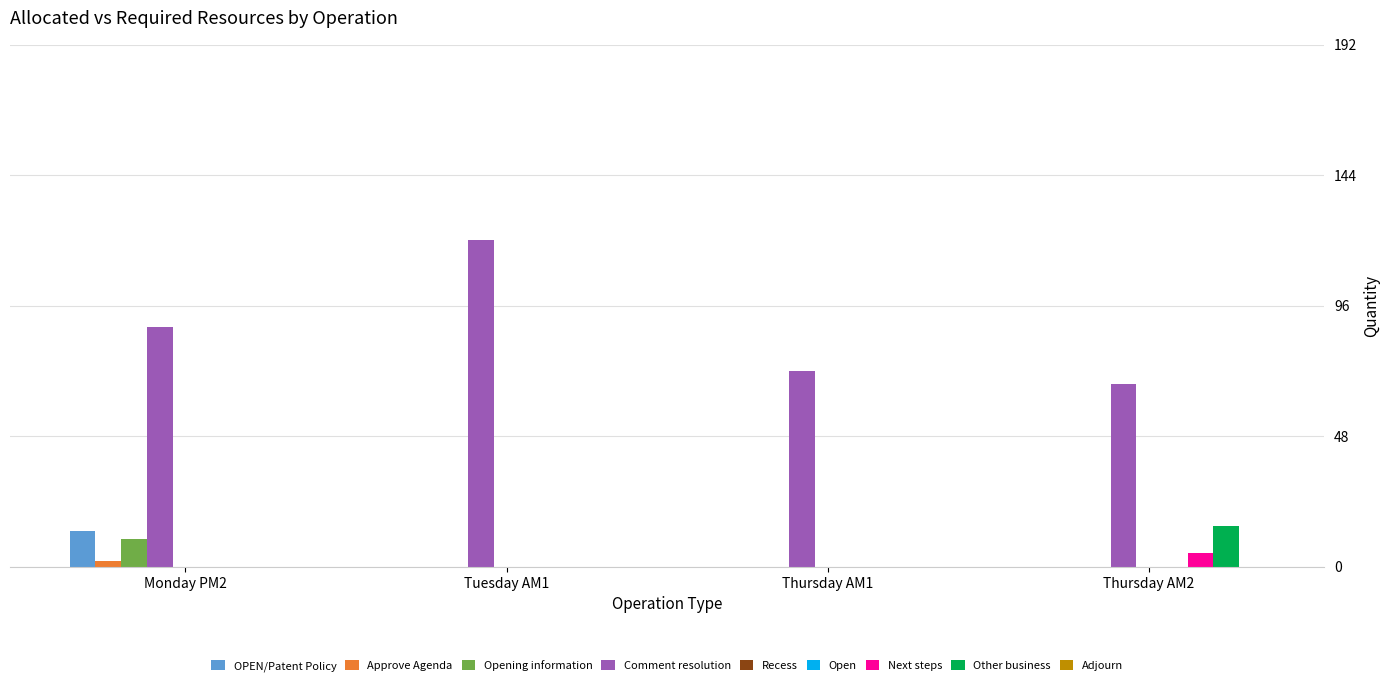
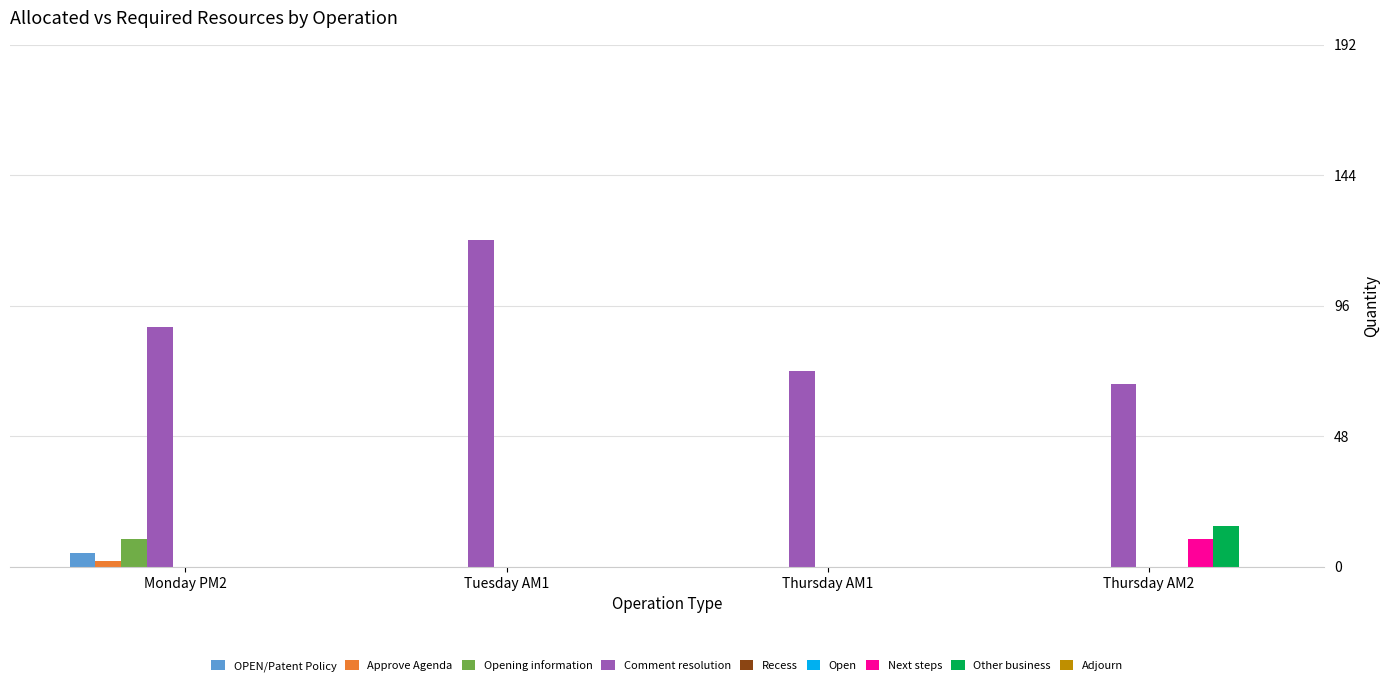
  {
    "OPEN/Patent Policy": {
-     "Monday PM2": 13,
+     "Monday PM2": 5,
      "Tuesday AM1": 0,
      "Thursday AM1": 0,
      "Thursday AM2": 0
    },
    "Approve Agenda": {
      "Monday PM2": 2,
      "Tuesday AM1": 0,
      "Thursday AM1": 0,
      "Thursday AM2": 0
    },
    "Opening information": {
      "Monday PM2": 10,
      "Tuesday AM1": 0,
      "Thursday AM1": 0,
      "Thursday AM2": 0
    },
    "Comment resolution": {
      "Monday PM2": 88,
      "Tuesday AM1": 120,
      "Thursday AM1": 72,
      "Thursday AM2": 67
    },
    "Recess": {
      "Monday PM2": 0,
      "Tuesday AM1": 0,
      "Thursday AM1": 0,
      "Thursday AM2": 0
    },
    "Open": {
      "Monday PM2": 0,
      "Tuesday AM1": 0,
      "Thursday AM1": 0,
      "Thursday AM2": 0
    },
    "Next steps": {
      "Monday PM2": 0,
      "Tuesday AM1": 0,
      "Thursday AM1": 0,
-     "Thursday AM2": 5
+     "Thursday AM2": 10
    },
    "Other business": {
      "Monday PM2": 0,
      "Tuesday AM1": 0,
      "Thursday AM1": 0,
      "Thursday AM2": 15
    },
    "Adjourn": {
      "Monday PM2": 0,
      "Tuesday AM1": 0,
      "Thursday AM1": 0,
      "Thursday AM2": 0
    }
  }
